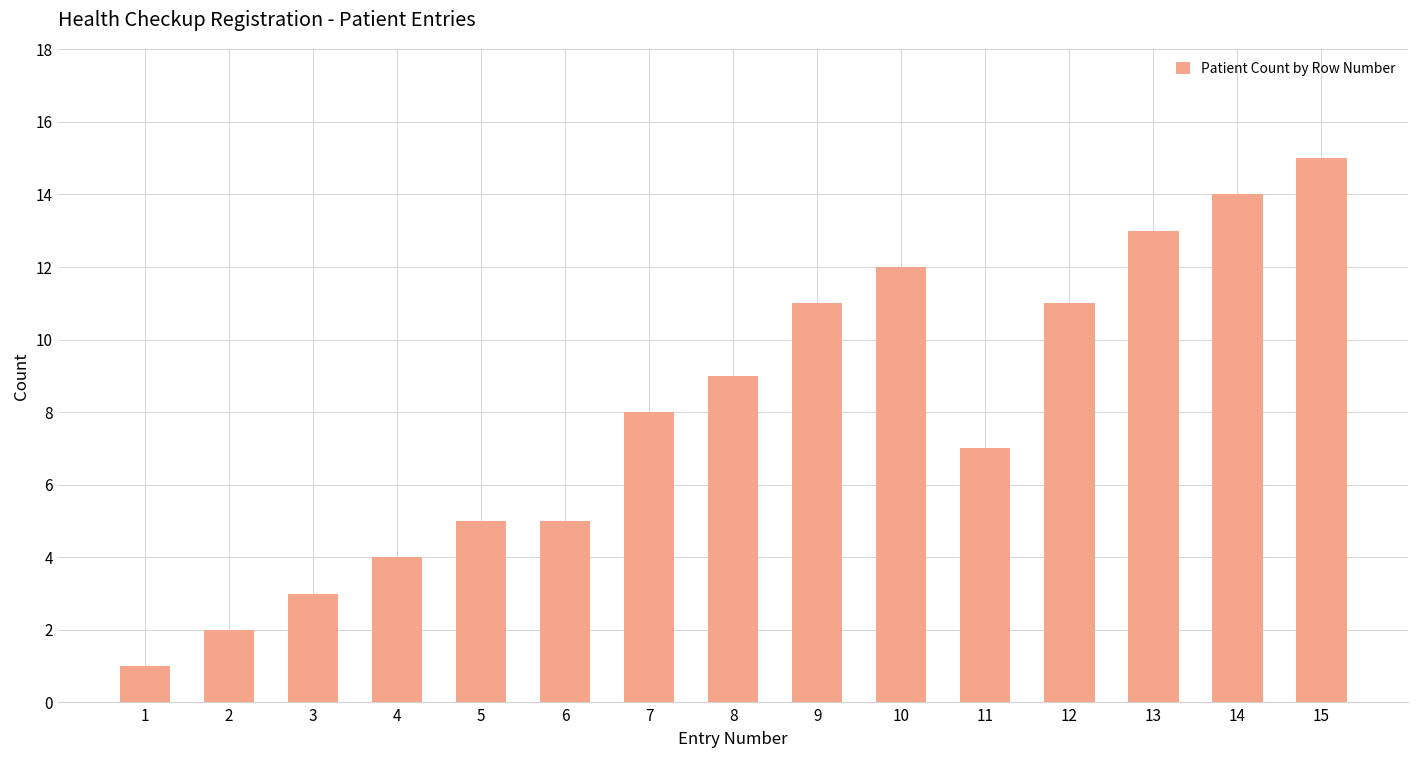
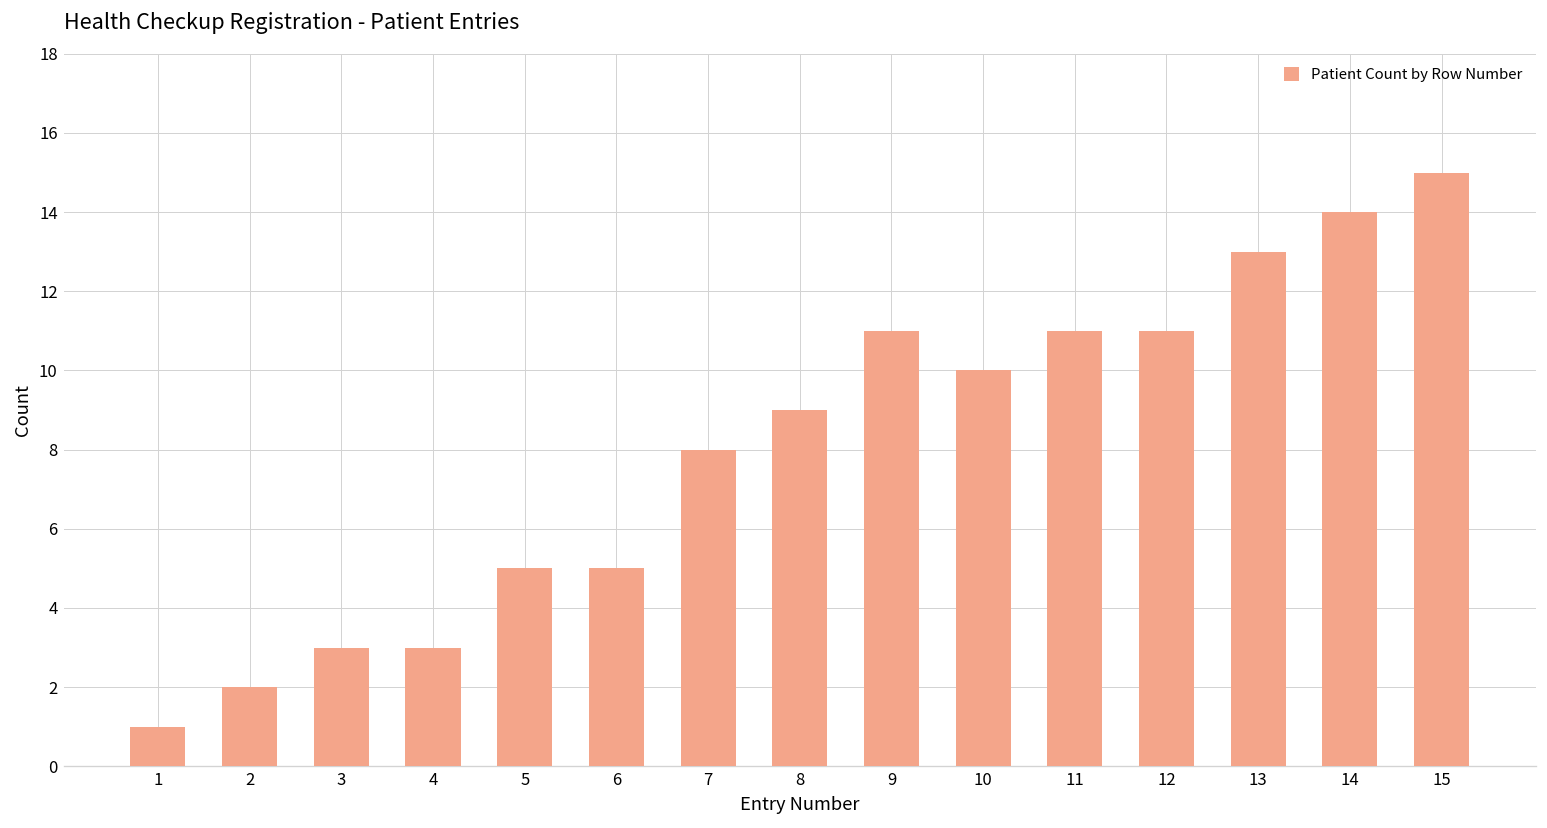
  {
    "1": 1,
    "2": 2,
    "3": 3,
-   "4": 4,
+   "4": 3,
    "5": 5,
    "6": 5,
    "7": 8,
    "8": 9,
    "9": 11,
-   "10": 12,
-   "11": 7,
+   "10": 10,
+   "11": 11,
    "12": 11,
    "13": 13,
    "14": 14,
    "15": 15
  }
